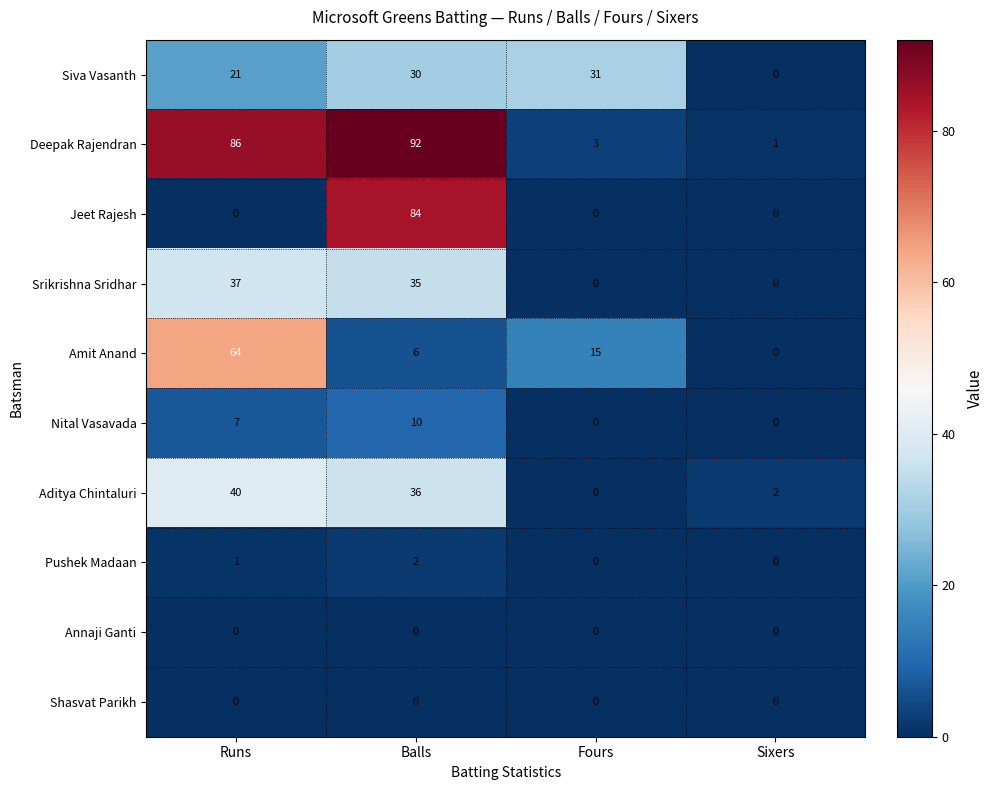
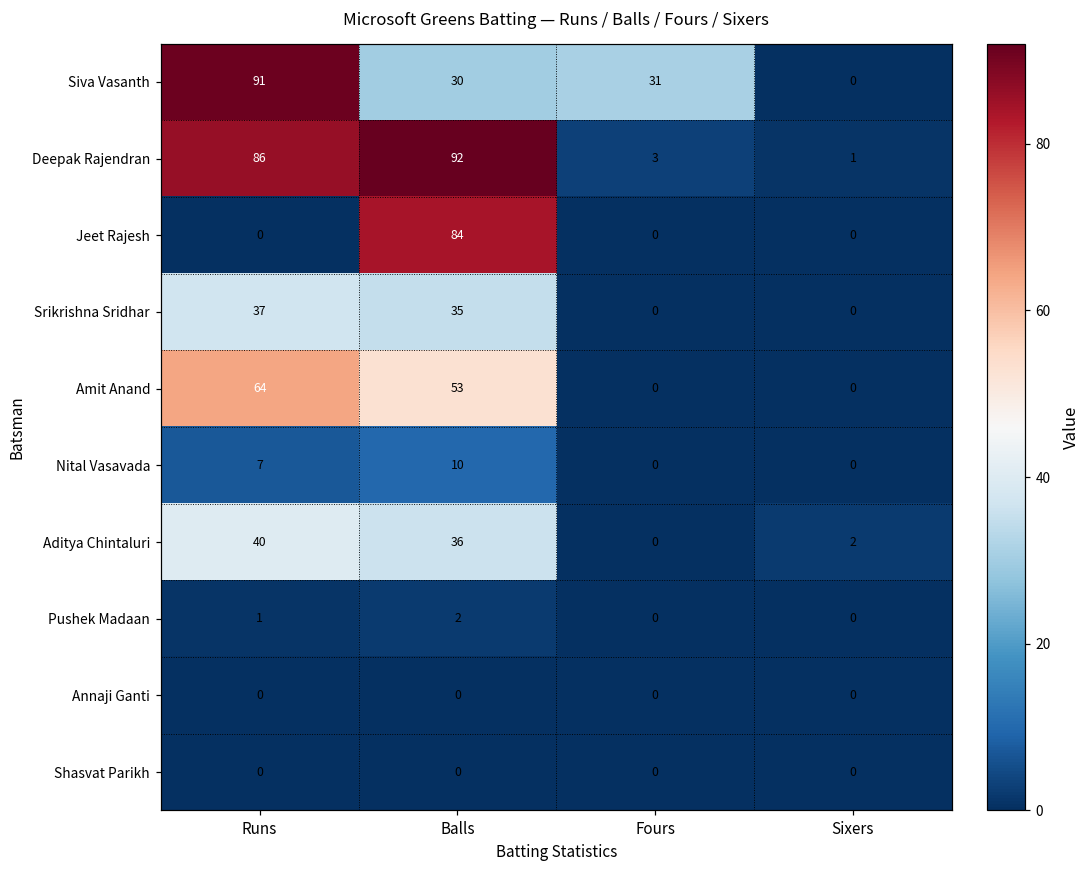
  {
    "Siva Vasanth": {
-     "Runs": 21,
+     "Runs": 91,
      "Balls": 30,
      "Fours": 31,
      "Sixers": 0
    },
    "Deepak Rajendran": {
      "Runs": 86,
      "Balls": 92,
      "Fours": 3,
      "Sixers": 1
    },
    "Jeet Rajesh": {
      "Runs": 0,
      "Balls": 84,
      "Fours": 0,
      "Sixers": 0
    },
    "Srikrishna Sridhar": {
      "Runs": 37,
      "Balls": 35,
      "Fours": 0,
      "Sixers": 0
    },
    "Amit Anand": {
      "Runs": 64,
-     "Balls": 6,
-     "Fours": 15,
+     "Balls": 53,
+     "Fours": 0,
      "Sixers": 0
    },
    "Nital Vasavada": {
      "Runs": 7,
      "Balls": 10,
      "Fours": 0,
      "Sixers": 0
    },
    "Aditya Chintaluri": {
      "Runs": 40,
      "Balls": 36,
      "Fours": 0,
      "Sixers": 2
    },
    "Pushek Madaan": {
      "Runs": 1,
      "Balls": 2,
      "Fours": 0,
      "Sixers": 0
    },
    "Annaji Ganti": {
      "Runs": 0,
      "Balls": 0,
      "Fours": 0,
      "Sixers": 0
    },
    "Shasvat Parikh": {
      "Runs": 0,
      "Balls": 0,
      "Fours": 0,
      "Sixers": 0
    }
  }
